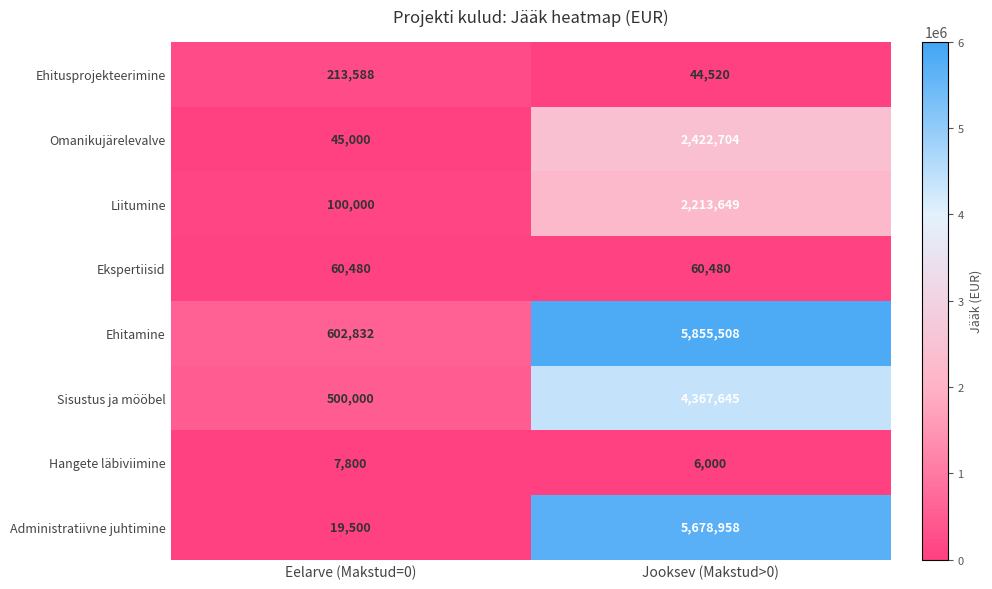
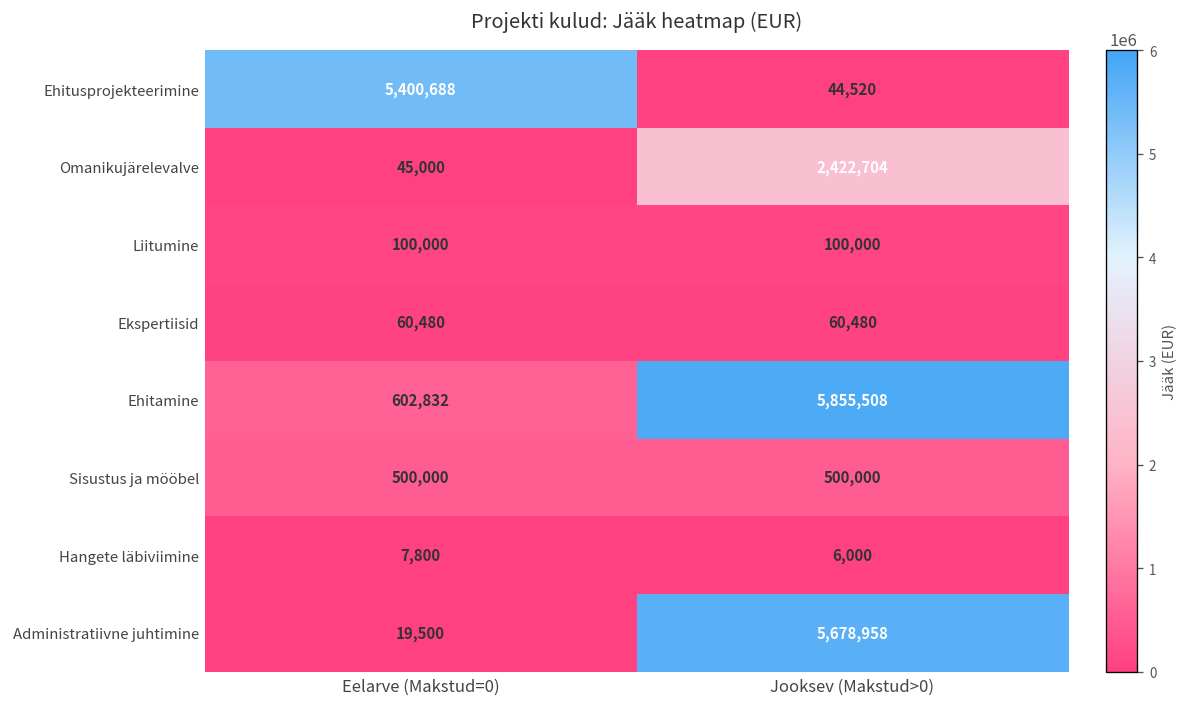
  {
    "Ehitusprojekteerimine": {
-     "Eelarve (Makstud=0)": "213,588",
+     "Eelarve (Makstud=0)": "5,400,688",
      "Jooksev (Makstud>0)": "44,520"
    },
    "Omanikujärelevalve": {
      "Eelarve (Makstud=0)": "45,000",
      "Jooksev (Makstud>0)": "2,422,704"
    },
    "Liitumine": {
      "Eelarve (Makstud=0)": "100,000",
-     "Jooksev (Makstud>0)": "2,213,649"
+     "Jooksev (Makstud>0)": "100,000"
    },
    "Ekspertiisid": {
      "Eelarve (Makstud=0)": "60,480",
      "Jooksev (Makstud>0)": "60,480"
    },
    "Ehitamine": {
      "Eelarve (Makstud=0)": "602,832",
      "Jooksev (Makstud>0)": "5,855,508"
    },
    "Sisustus ja mööbel": {
      "Eelarve (Makstud=0)": "500,000",
-     "Jooksev (Makstud>0)": "4,367,645"
+     "Jooksev (Makstud>0)": "500,000"
    },
    "Hangete läbiviimine": {
      "Eelarve (Makstud=0)": "7,800",
      "Jooksev (Makstud>0)": "6,000"
    },
    "Administratiivne juhtimine": {
      "Eelarve (Makstud=0)": "19,500",
      "Jooksev (Makstud>0)": "5,678,958"
    }
  }
